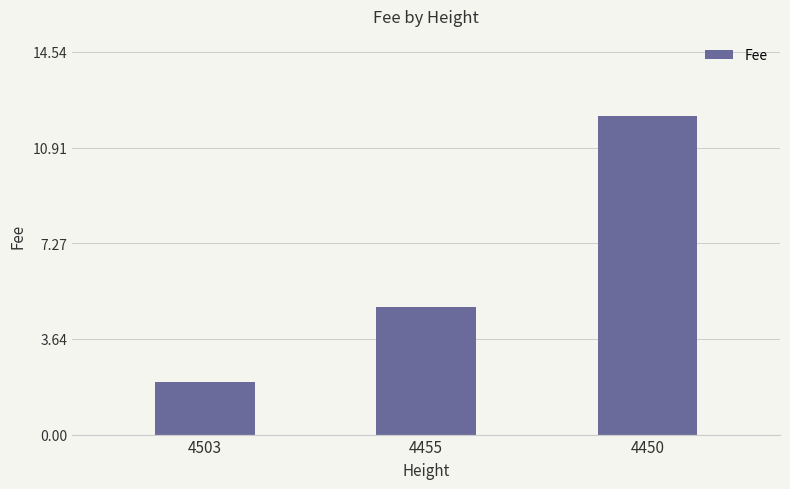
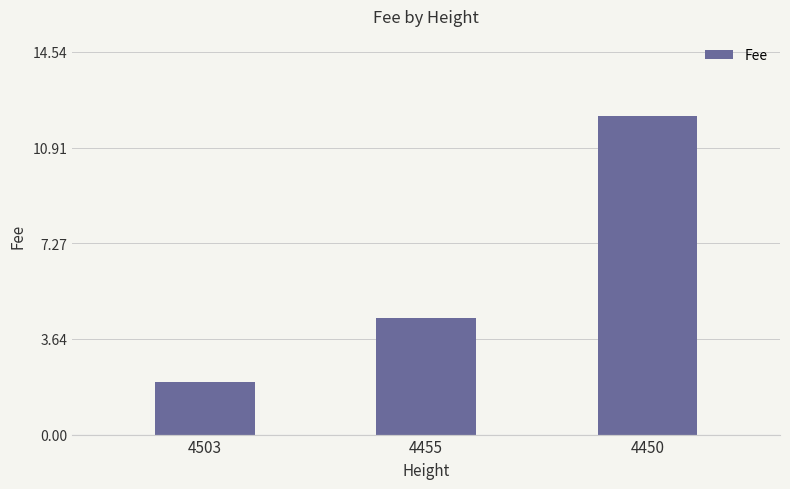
  {
    "4503": 2.0,
-   "4455": 4.8,
+   "4455": 4.4,
    "4450": 12.1
  }
